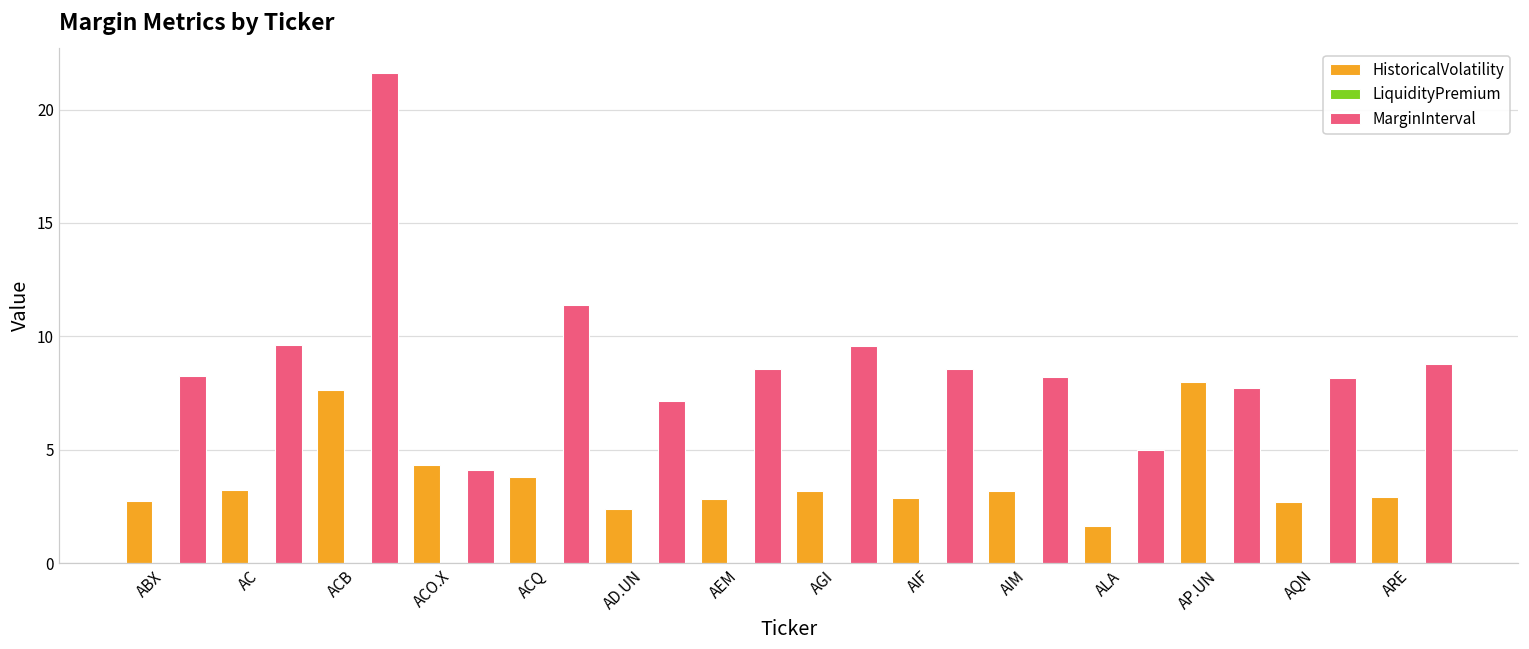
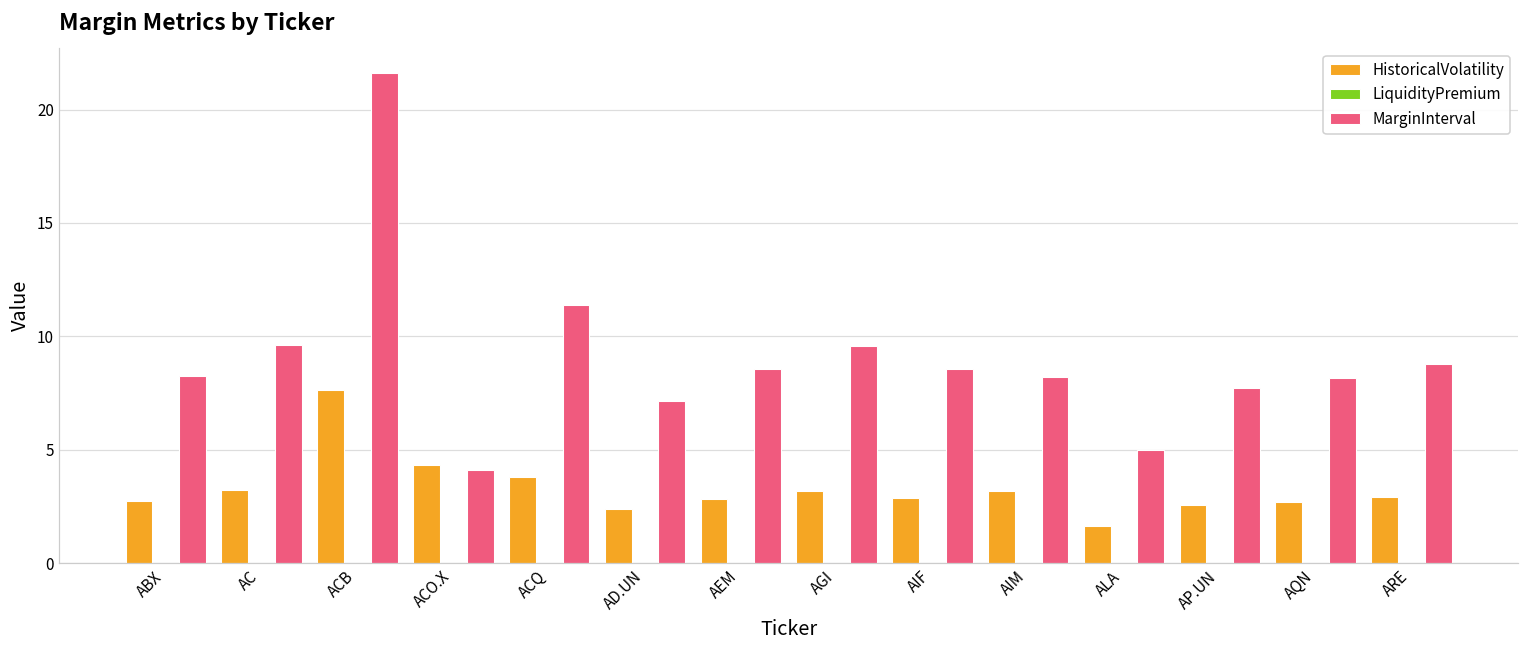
  {
    "HistoricalVolatility": {
      "ABX": 2.7,
      "AC": 3.2,
      "ACB": 7.6,
      "ACO.X": 4.3,
      "ACQ": 3.8,
      "AD.UN": 2.4,
      "AEM": 2.8,
      "AGI": 3.2,
      "AIF": 2.9,
      "AIM": 3.2,
      "ALA": 1.7,
-     "AP.UN": 8.0,
+     "AP.UN": 2.6,
      "AQN": 2.7,
      "ARE": 2.9
    },
    "LiquidityPremium": {
      "ABX": 0.0,
      "AC": 0.0,
      "ACB": 0.0,
      "ACO.X": 0.0,
      "ACQ": 0.0,
      "AD.UN": 0.0,
      "AEM": 0.0,
      "AGI": 0.0,
      "AIF": 0.0,
      "AIM": 0.0,
      "ALA": 0.0,
      "AP.UN": 0.0,
      "AQN": 0.0,
      "ARE": 0.0
    },
    "MarginInterval": {
      "ABX": 8.2,
      "AC": 9.6,
      "ACB": 21.6,
      "ACO.X": 4.1,
      "ACQ": 11.4,
      "AD.UN": 7.1,
      "AEM": 8.5,
      "AGI": 9.6,
      "AIF": 8.6,
      "AIM": 8.2,
      "ALA": 5.0,
      "AP.UN": 7.7,
      "AQN": 8.2,
      "ARE": 8.8
    }
  }
